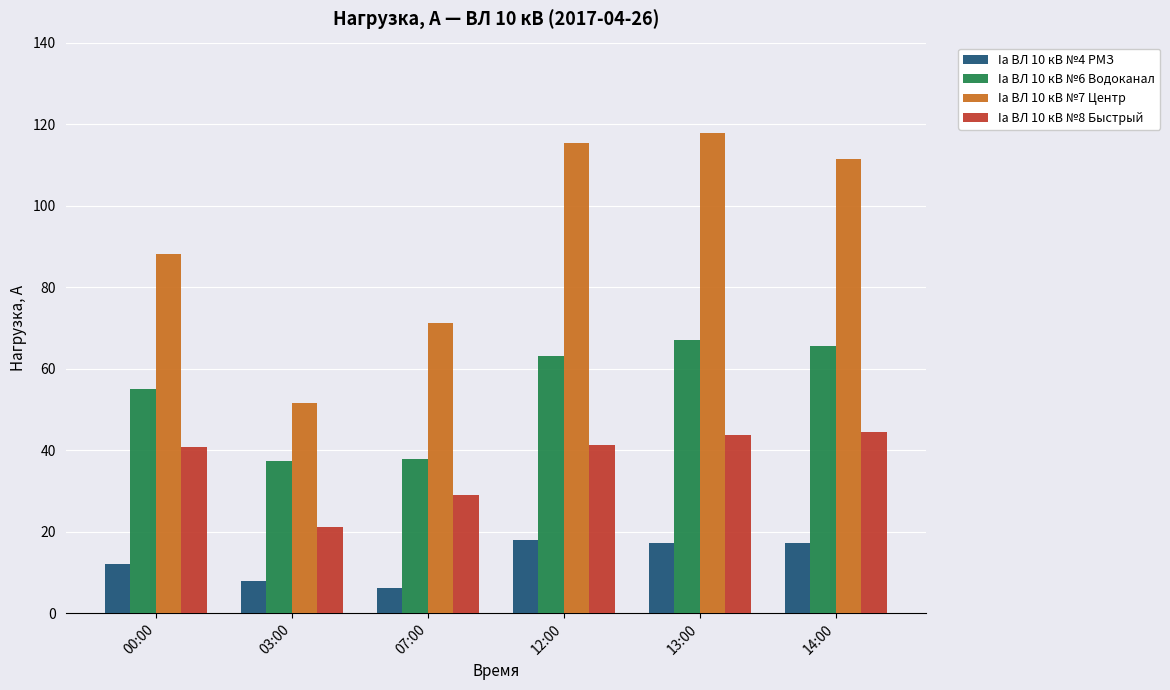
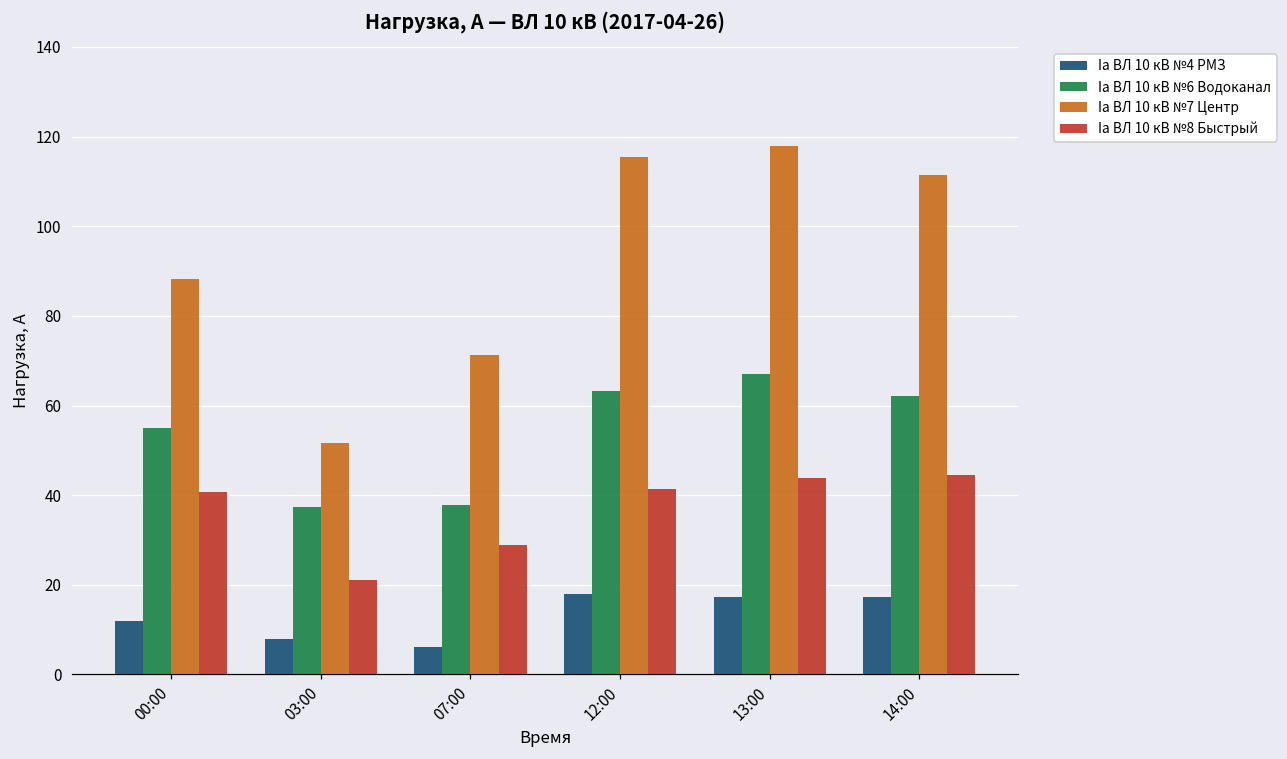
  {
    "Ia ВЛ 10 кВ №4 РМЗ": {
      "00:00": 12,
      "03:00": 8,
      "07:00": 6,
      "12:00": 18,
      "13:00": 17,
      "14:00": 17
    },
    "Ia ВЛ 10 кВ №6 Водоканал": {
      "00:00": 55,
      "03:00": 37,
      "07:00": 38,
      "12:00": 63,
      "13:00": 67,
-     "14:00": 66
+     "14:00": 62
    }
  }
